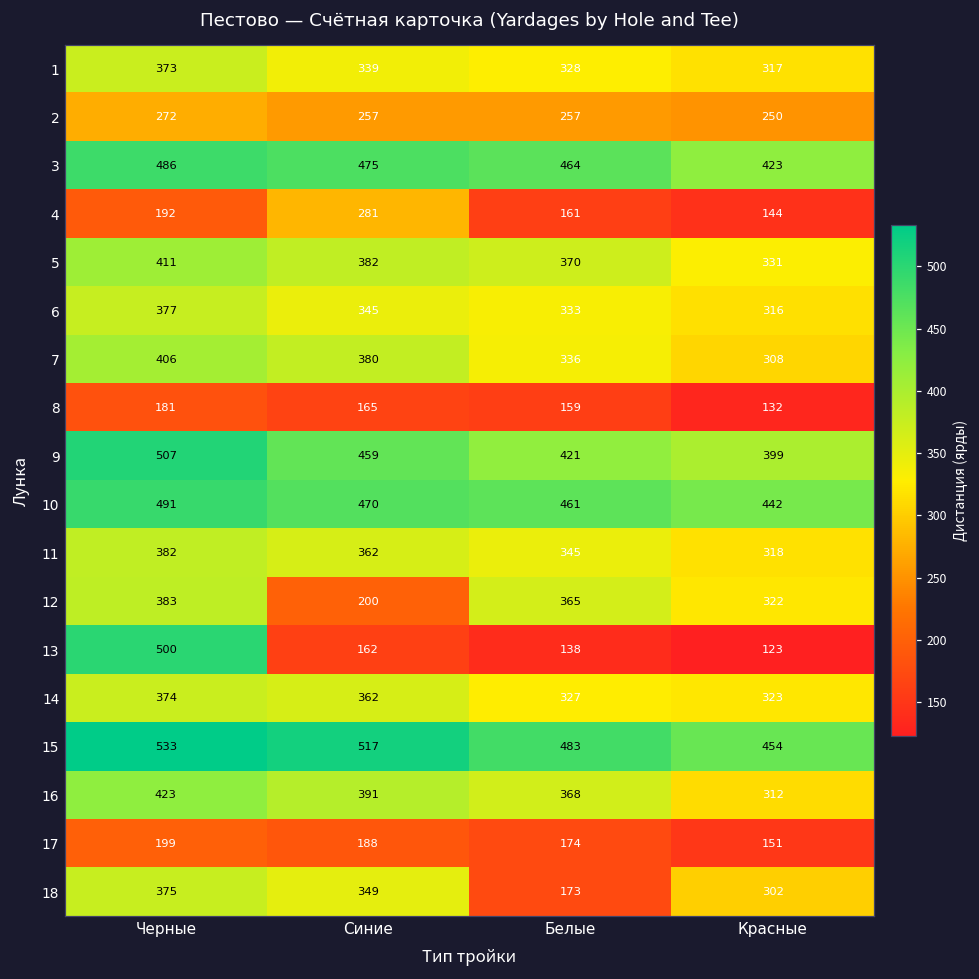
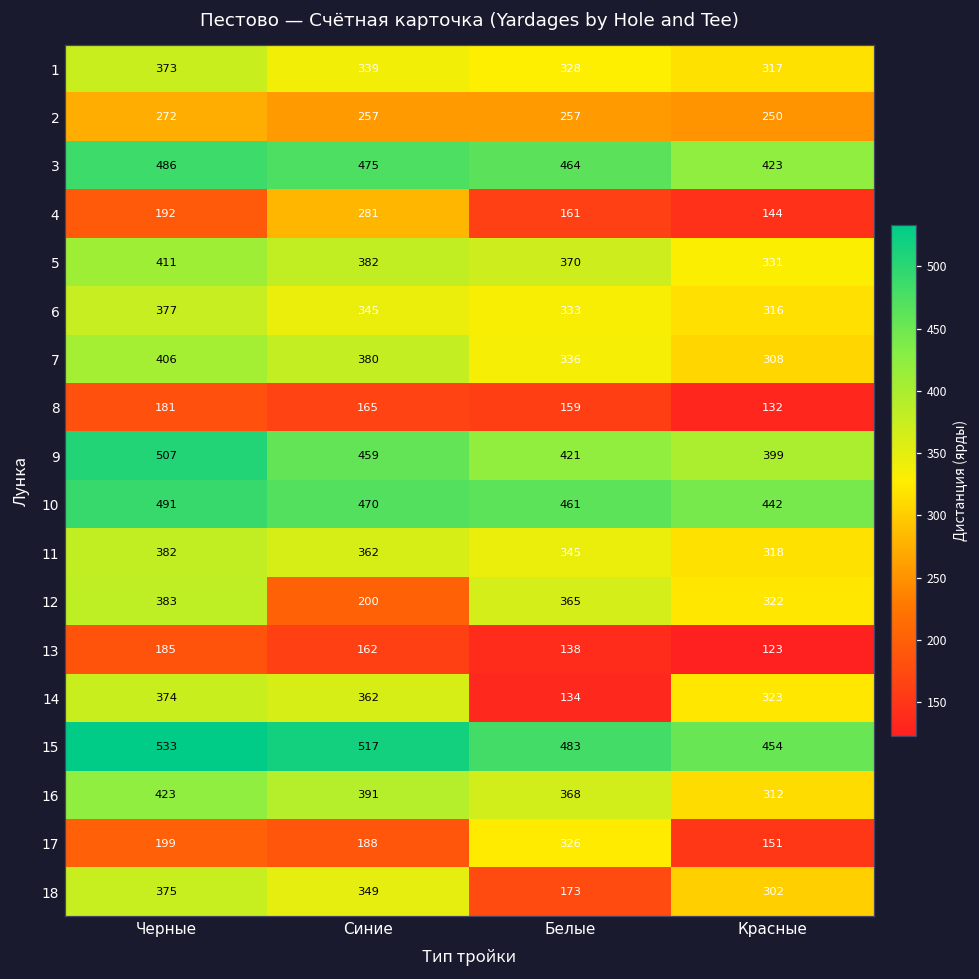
  {
    "1": {
      "Черные": 373,
      "Синие": 339,
      "Белые": 328,
      "Красные": 317
    },
    "2": {
      "Черные": 272,
      "Синие": 257,
      "Белые": 257,
      "Красные": 250
    },
    "3": {
      "Черные": 486,
      "Синие": 475,
      "Белые": 464,
      "Красные": 423
    },
    "4": {
      "Черные": 192,
      "Синие": 281,
      "Белые": 161,
      "Красные": 144
    },
    "5": {
      "Черные": 411,
      "Синие": 382,
      "Белые": 370,
      "Красные": 331
    },
    "6": {
      "Черные": 377,
      "Синие": 345,
      "Белые": 333,
      "Красные": 316
    },
    "7": {
      "Черные": 406,
      "Синие": 380,
      "Белые": 336,
      "Красные": 308
    },
    "8": {
      "Черные": 181,
      "Синие": 165,
      "Белые": 159,
      "Красные": 132
    },
    "9": {
      "Черные": 507,
      "Синие": 459,
      "Белые": 421,
      "Красные": 399
    },
    "10": {
      "Черные": 491,
      "Синие": 470,
      "Белые": 461,
      "Красные": 442
    },
    "11": {
      "Черные": 382,
      "Синие": 362,
      "Белые": 345,
      "Красные": 318
    },
    "12": {
      "Черные": 383,
      "Синие": 200,
      "Белые": 365,
      "Красные": 322
    },
    "13": {
-     "Черные": 500,
+     "Черные": 185,
      "Синие": 162,
      "Белые": 138,
      "Красные": 123
    },
    "14": {
      "Черные": 374,
      "Синие": 362,
-     "Белые": 327,
+     "Белые": 134,
      "Красные": 323
    },
    "15": {
      "Черные": 533,
      "Синие": 517,
      "Белые": 483,
      "Красные": 454
    },
    "16": {
      "Черные": 423,
      "Синие": 391,
      "Белые": 368,
      "Красные": 312
    },
    "17": {
      "Черные": 199,
      "Синие": 188,
-     "Белые": 174,
+     "Белые": 326,
      "Красные": 151
    },
    "18": {
      "Черные": 375,
      "Синие": 349,
      "Белые": 173,
      "Красные": 302
    }
  }
